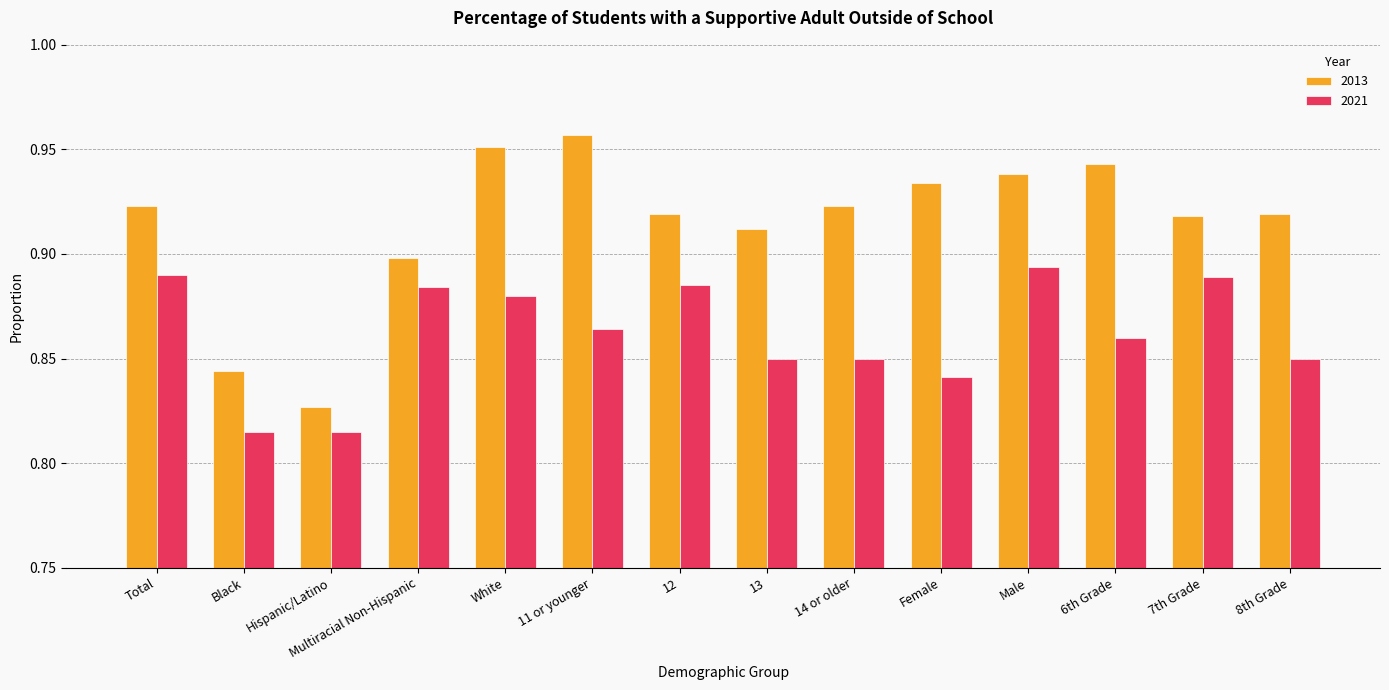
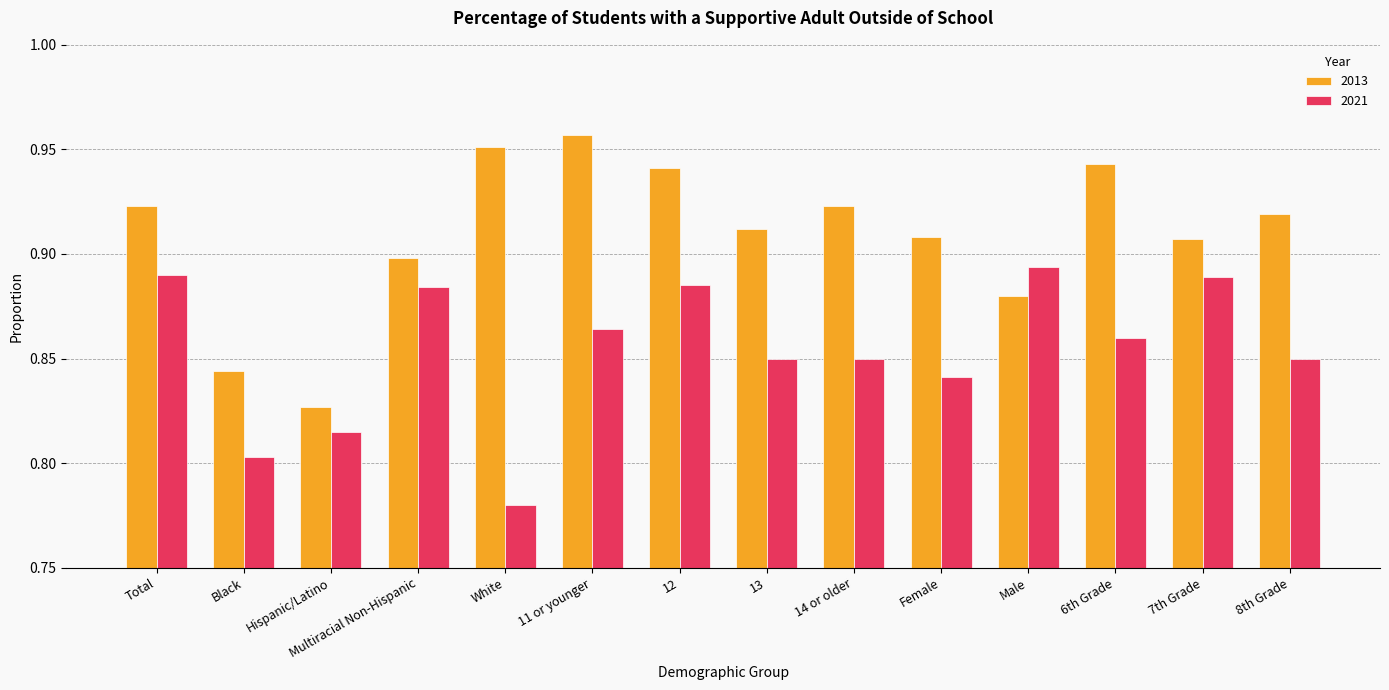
  {
    "2013": {
      "Total": 0.923,
      "Black": 0.844,
      "Hispanic/Latino": 0.827,
      "Multiracial Non-Hispanic": 0.898,
      "White": 0.951,
      "11 or younger": 0.957,
-     "12": 0.919,
+     "12": 0.941,
      "13": 0.912,
      "14 or older": 0.923,
-     "Female": 0.934,
-     "Male": 0.938,
+     "Female": 0.908,
+     "Male": 0.880,
      "6th Grade": 0.943,
-     "7th Grade": 0.918,
+     "7th Grade": 0.907,
      "8th Grade": 0.919
    },
    "2021": {
      "Total": 0.890,
-     "Black": 0.815,
+     "Black": 0.803,
      "Hispanic/Latino": 0.815,
      "Multiracial Non-Hispanic": 0.884,
-     "White": 0.88,
+     "White": 0.78,
      "11 or younger": 0.864,
      "12": 0.885,
      "13": 0.850,
      "14 or older": 0.850,
      "Female": 0.841,
      "Male": 0.894,
      "6th Grade": 0.860,
      "7th Grade": 0.889,
      "8th Grade": 0.850
    }
  }
